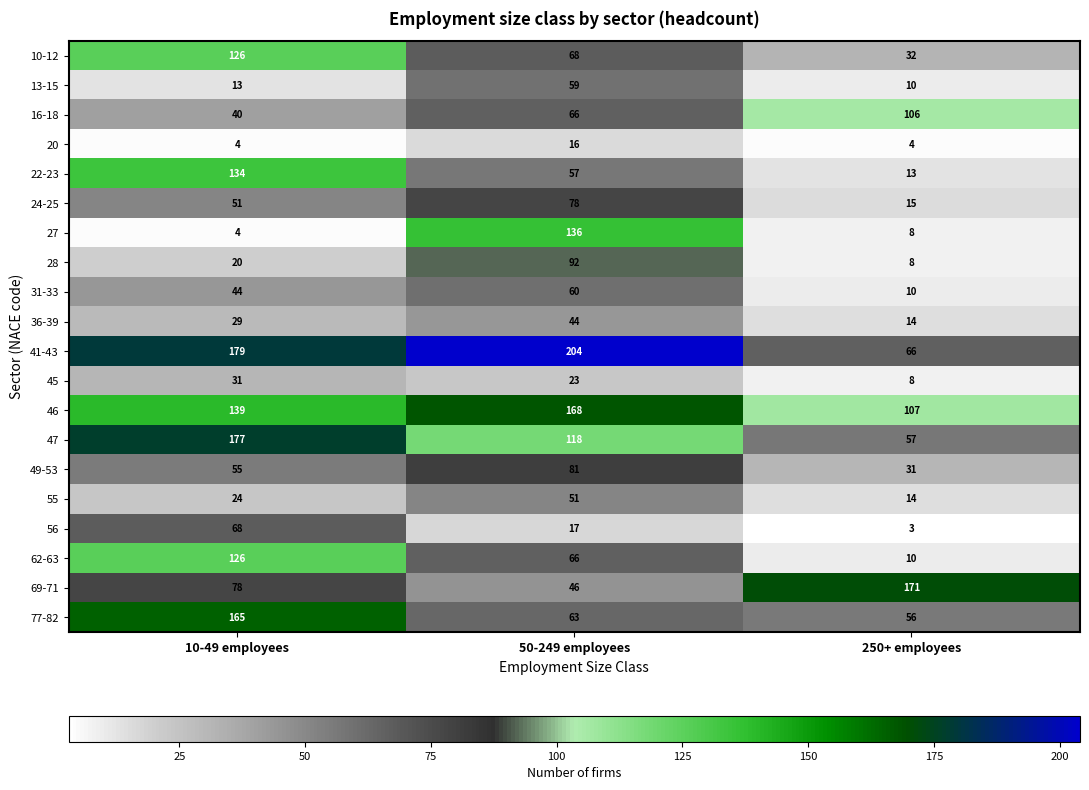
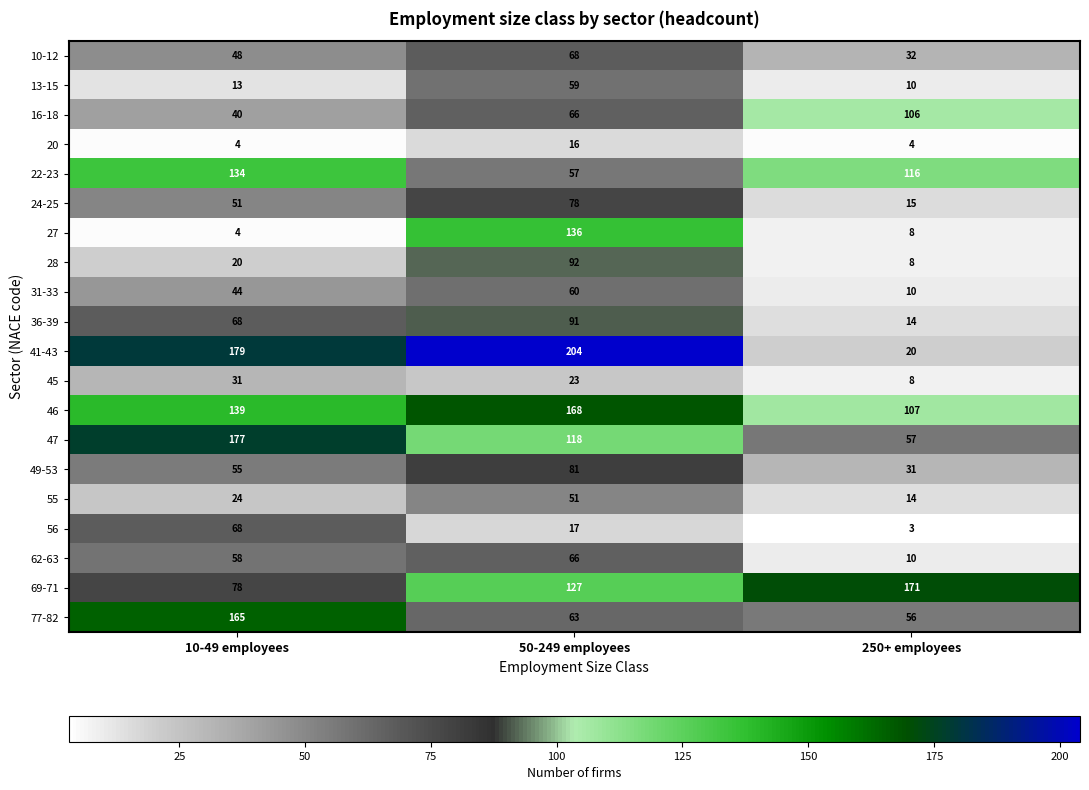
  {
    "10-12": {
-     "10-49 employees": 126,
+     "10-49 employees": 48,
      "50-249 employees": 68,
      "250+ employees": 32
    },
    "13-15": {
      "10-49 employees": 13,
      "50-249 employees": 59,
      "250+ employees": 10
    },
    "16-18": {
      "10-49 employees": 40,
      "50-249 employees": 66,
      "250+ employees": 106
    },
    "20": {
      "10-49 employees": 4,
      "50-249 employees": 16,
      "250+ employees": 4
    },
    "22-23": {
      "10-49 employees": 134,
      "50-249 employees": 57,
-     "250+ employees": 13
+     "250+ employees": 116
    },
    "24-25": {
      "10-49 employees": 51,
      "50-249 employees": 78,
      "250+ employees": 15
    },
    "27": {
      "10-49 employees": 4,
      "50-249 employees": 136,
      "250+ employees": 8
    },
    "28": {
      "10-49 employees": 20,
      "50-249 employees": 92,
      "250+ employees": 8
    },
    "31-33": {
      "10-49 employees": 44,
      "50-249 employees": 60,
      "250+ employees": 10
    },
    "36-39": {
-     "10-49 employees": 29,
-     "50-249 employees": 44,
+     "10-49 employees": 68,
+     "50-249 employees": 91,
      "250+ employees": 14
    },
    "41-43": {
      "10-49 employees": 179,
      "50-249 employees": 204,
-     "250+ employees": 66
+     "250+ employees": 20
    },
    "45": {
      "10-49 employees": 31,
      "50-249 employees": 23,
      "250+ employees": 8
    },
    "46": {
      "10-49 employees": 139,
      "50-249 employees": 168,
      "250+ employees": 107
    },
    "47": {
      "10-49 employees": 177,
      "50-249 employees": 118,
      "250+ employees": 57
    },
    "49-53": {
      "10-49 employees": 55,
      "50-249 employees": 81,
      "250+ employees": 31
    },
    "55": {
      "10-49 employees": 24,
      "50-249 employees": 51,
      "250+ employees": 14
    },
    "56": {
      "10-49 employees": 68,
      "50-249 employees": 17,
      "250+ employees": 3
    },
    "62-63": {
-     "10-49 employees": 126,
+     "10-49 employees": 58,
      "50-249 employees": 66,
      "250+ employees": 10
    },
    "69-71": {
      "10-49 employees": 78,
-     "50-249 employees": 46,
+     "50-249 employees": 127,
      "250+ employees": 171
    },
    "77-82": {
      "10-49 employees": 165,
      "50-249 employees": 63,
      "250+ employees": 56
    }
  }
